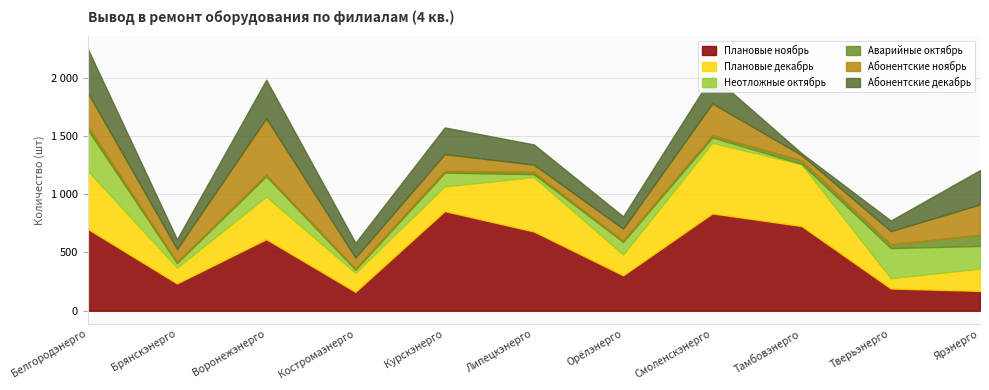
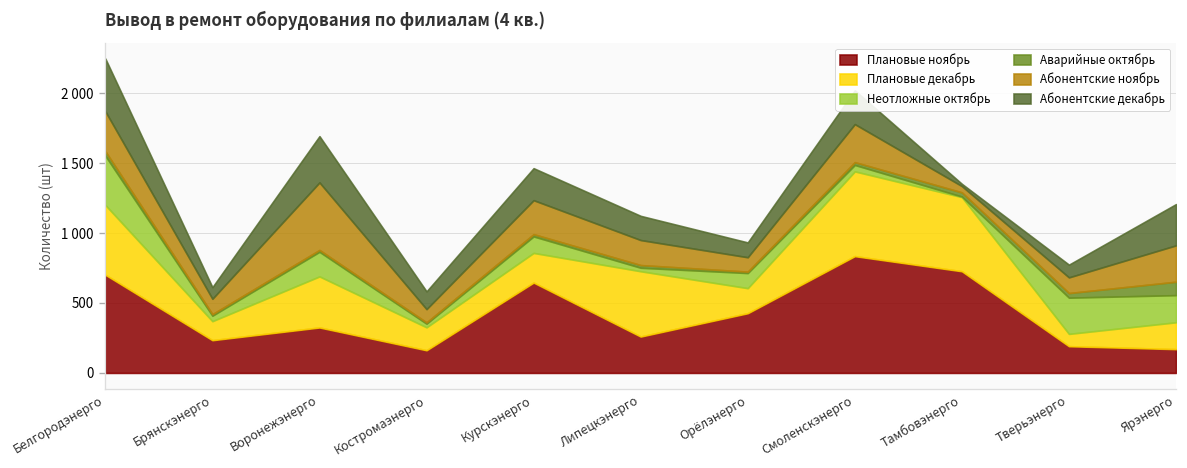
  {
    "Плановые ноябрь": {
      "Белгородэнерго": 700,
      "Брянскэнерго": 230,
-     "Воронежэнерго": 610,
+     "Воронежэнерго": 330,
      "Костромаэнерго": 160,
-     "Курскэнерго": 860,
-     "Липецкэнерго": 680,
-     "Орёлэнерго": 300,
+     "Курскэнерго": 650,
+     "Липецкэнерго": 260,
+     "Орёлэнерго": 430,
      "Смоленскэнерго": 840,
      "Тамбовэнерго": 730,
      "Тверьэнерго": 190,
      "Ярэнерго": 170
    },
    "Плановые декабрь": {
      "Белгородэнерго": 500,
      "Брянскэнерго": 140,
      "Воронежэнерго": 370,
      "Костромаэнерго": 160,
      "Курскэнерго": 210,
      "Липецкэнерго": 470,
      "Орёлэнерго": 180,
      "Смоленскэнерго": 610,
      "Тверьэнерго": 90,
      "Ярэнерго": 190
    },
    "Неотложные октябрь": {
      "Белгородэнерго": 350,
      "Тверьэнерго": 260,
      "Ярэнерго": 190
    },
    "Абонентские ноябрь": {
      "Белгородэнерго": 290,
      "Брянскэнерго": 110,
      "Воронежэнерго": 480,
      "Костромаэнерго": 100,
-     "Курскэнерго": 140,
-     "Липецкэнерго": 60,
+     "Курскэнерго": 240,
+     "Липецкэнерго": 180,
      "Орёлэнерго": 100,
      "Смоленскэнерго": 270,
      "Тверьэнерго": 110,
      "Ярэнерго": 260
    }
  }
